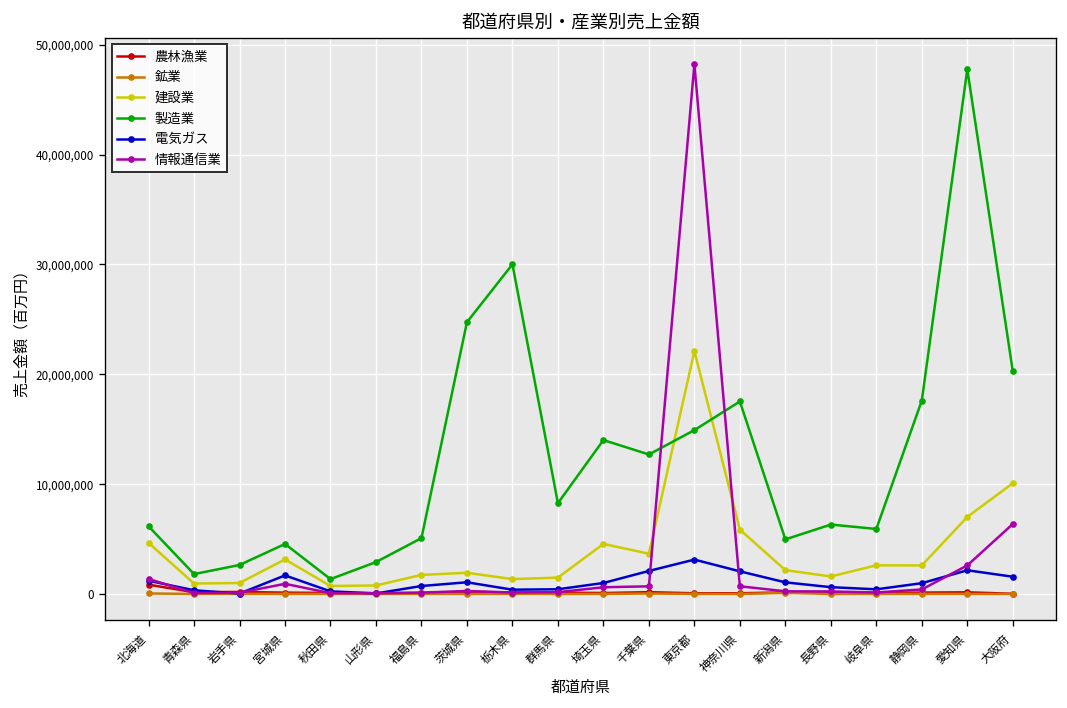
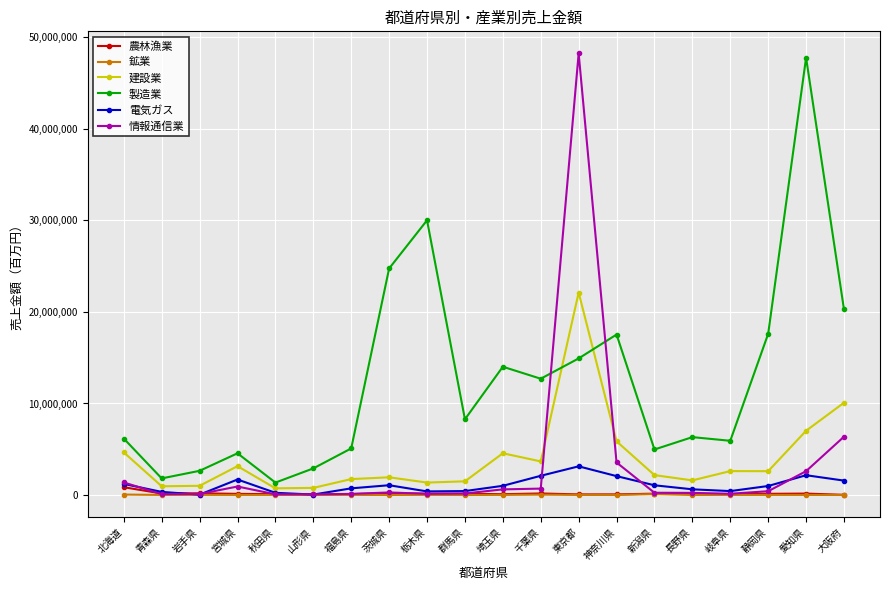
  {
    "農林漁業": {
      "北海道": "1,000,000"
    },
    "鉱業": {
      "北海道": "0"
    },
    "建設業": {
      "北海道": "5,000,000",
      "青森県": "1,000,000",
      "岩手県": "1,000,000",
      "宮城県": "3,000,000",
      "秋田県": "1,000,000",
      "山形県": "1,000,000",
      "福島県": "2,000,000",
      "茨城県": "2,000,000",
      "栃木県": "1,000,000",
      "群馬県": "1,000,000",
      "埼玉県": "5,000,000",
      "千葉県": "4,000,000",
      "東京都": "22,000,000",
      "神奈川県": "6,000,000",
      "新潟県": "2,000,000",
      "長野県": "2,000,000",
      "岐阜県": "3,000,000",
      "静岡県": "3,000,000",
      "愛知県": "7,000,000",
      "大阪府": "10,000,000"
    },
    "製造業": {
      "北海道": "6,000,000",
      "青森県": "2,000,000",
      "岩手県": "3,000,000",
      "宮城県": "5,000,000",
      "秋田県": "1,000,000",
      "山形県": "3,000,000",
      "福島県": "5,000,000",
      "茨城県": "25,000,000",
      "栃木県": "30,000,000",
      "群馬県": "8,000,000",
      "埼玉県": "14,000,000",
      "千葉県": "13,000,000",
      "東京都": "15,000,000",
      "神奈川県": "18,000,000",
      "新潟県": "5,000,000",
      "長野県": "6,000,000",
      "岐阜県": "6,000,000",
      "静岡県": "18,000,000",
      "愛知県": "48,000,000",
      "大阪府": "20,000,000"
    },
    "電気ガス": {
      "宮城県": "2,000,000",
      "福島県": "1,000,000",
      "茨城県": "1,000,000",
      "埼玉県": "1,000,000",
      "千葉県": "2,000,000",
      "東京都": "3,000,000",
      "神奈川県": "2,000,000",
      "新潟県": "1,000,000",
      "長野県": "1,000,000",
      "岐阜県": "0",
      "静岡県": "1,000,000",
      "愛知県": "2,000,000",
      "大阪府": "2,000,000"
    },
    "情報通信業": {
      "宮城県": "1,000,000",
      "埼玉県": "1,000,000",
      "千葉県": "1,000,000",
      "東京都": "48,000,000",
-     "神奈川県": "1,000,000",
+     "神奈川県": "4,000,000",
      "静岡県": "0",
      "愛知県": "3,000,000",
      "大阪府": "6,000,000"
    }
  }
